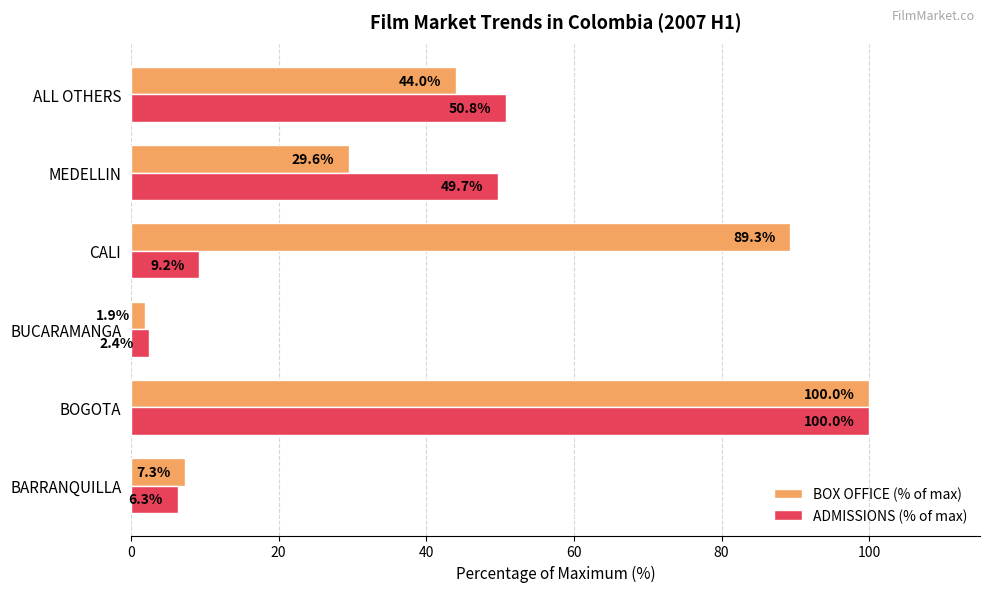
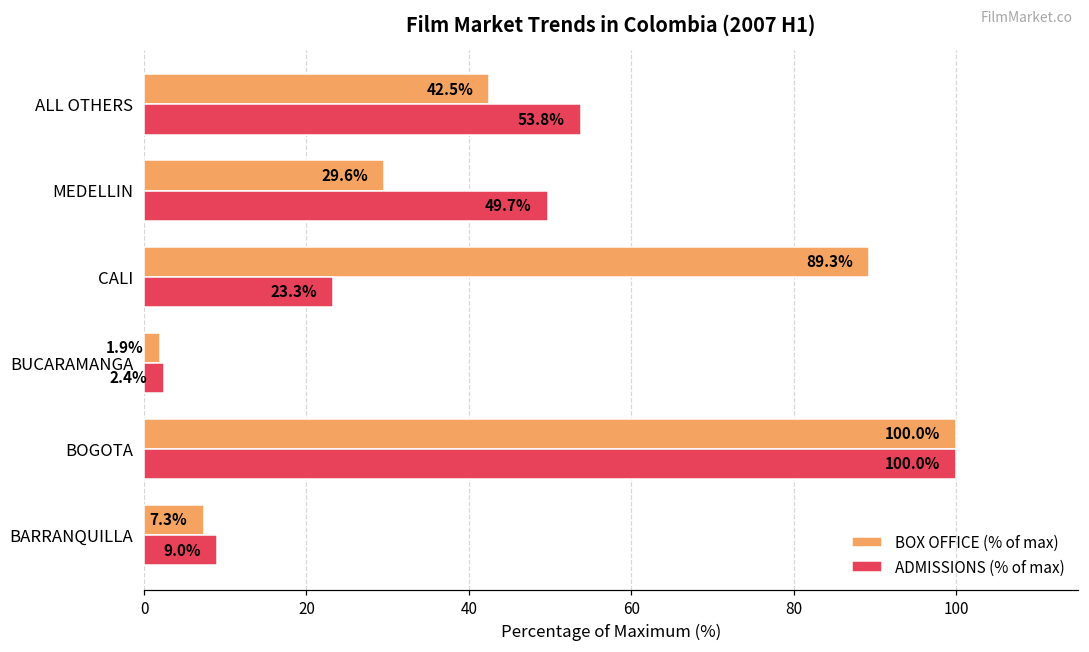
  {
    "BOX OFFICE (% of max)": {
-     "ALL OTHERS": "44.0%",
+     "ALL OTHERS": "42.5%",
      "MEDELLIN": "29.6%",
      "CALI": "89.3%",
      "BUCARAMANGA": "1.9%",
      "BOGOTA": "100.0%",
      "BARRANQUILLA": "7.3%"
    },
    "ADMISSIONS (% of max)": {
-     "ALL OTHERS": "50.8%",
+     "ALL OTHERS": "53.8%",
      "MEDELLIN": "49.7%",
-     "CALI": "9.2%",
+     "CALI": "23.3%",
      "BUCARAMANGA": "2.4%",
      "BOGOTA": "100.0%",
-     "BARRANQUILLA": "6.3%"
+     "BARRANQUILLA": "9.0%"
    }
  }
